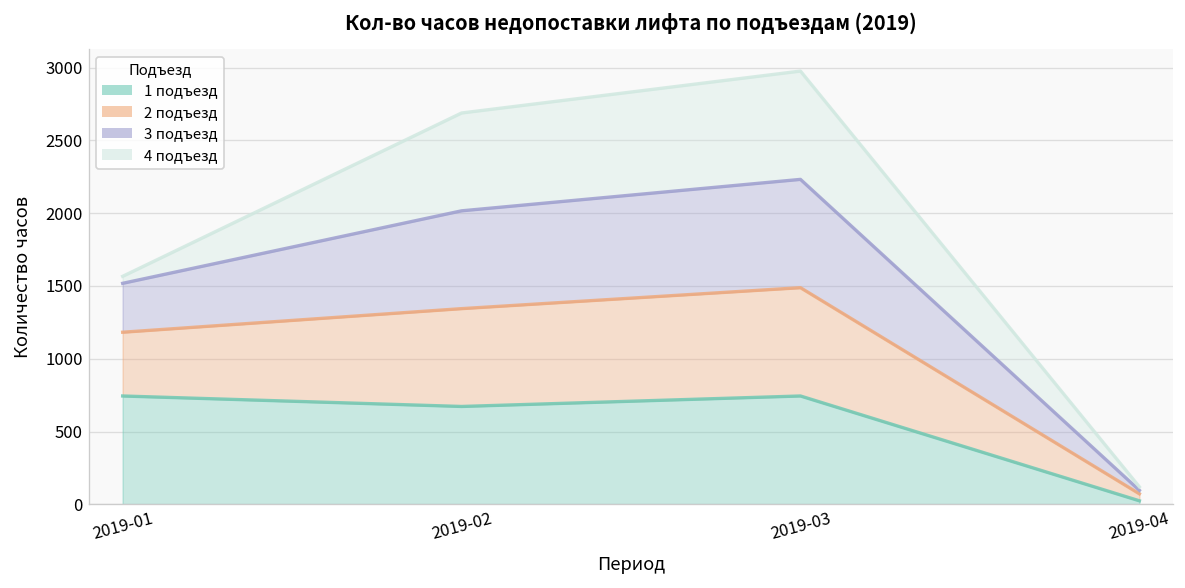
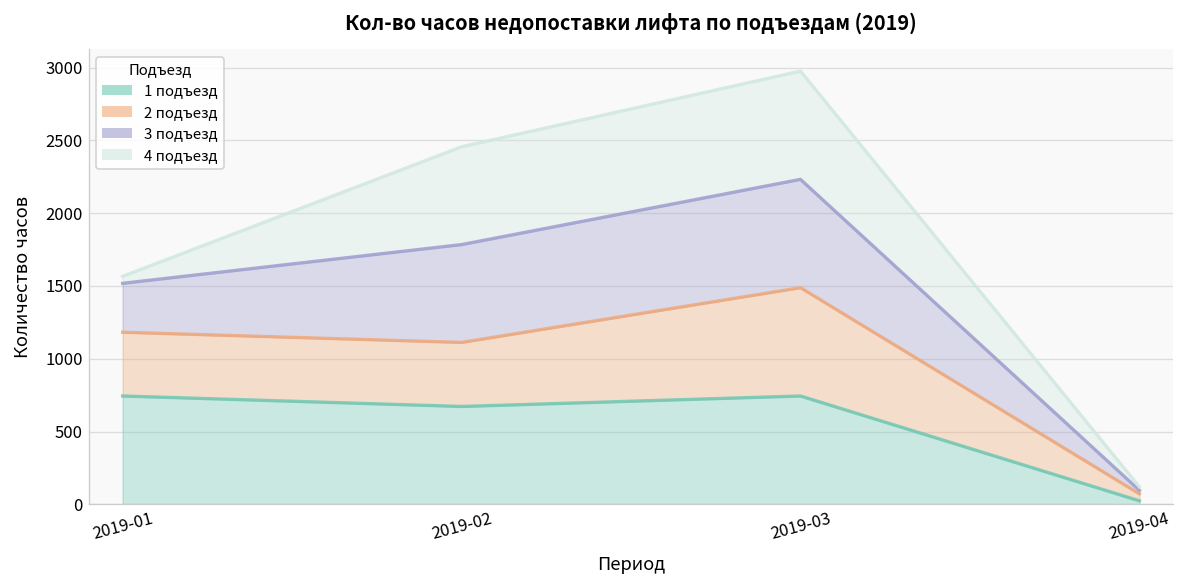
  {
    "2 подъезд": {
      "2019-01": 440,
-     "2019-02": 670,
+     "2019-02": 440,
      "2019-03": 740,
      "2019-04": 50
    }
  }
